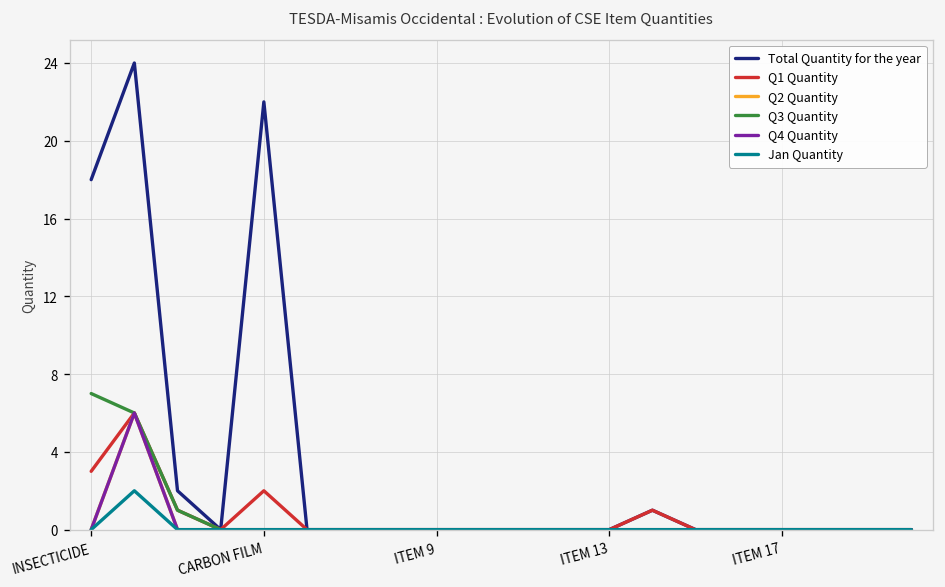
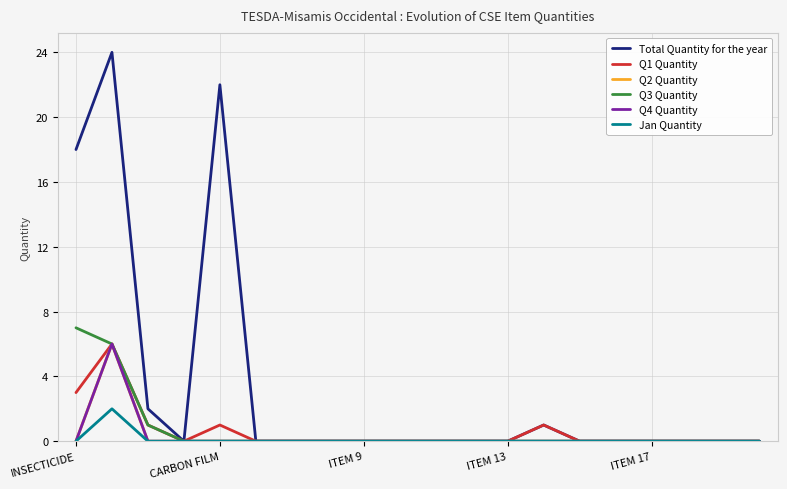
  {
    "Total Quantity for the year": {
      "INSECTICIDE": 18,
      "CARBON FILM": 22
    },
    "Q1 Quantity": {
      "INSECTICIDE": 3,
-     "CARBON FILM": 2
+     "CARBON FILM": 1
    },
    "Q3 Quantity": {
      "INSECTICIDE": 7
    }
  }
